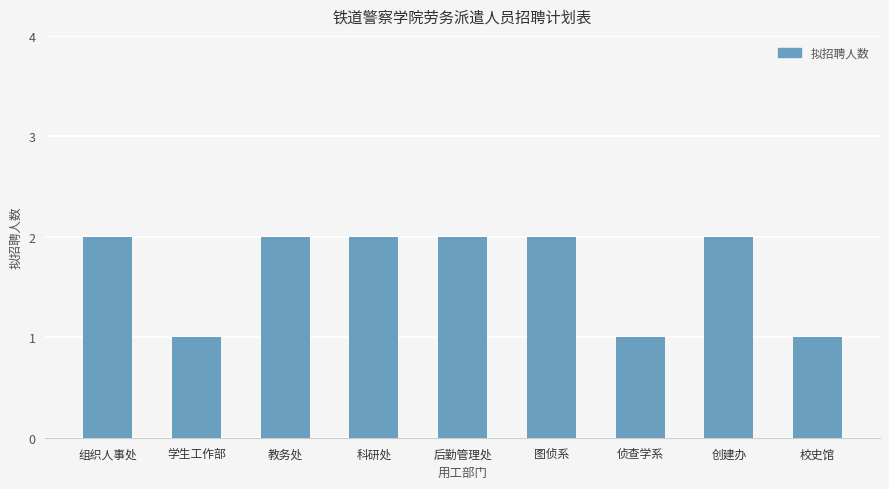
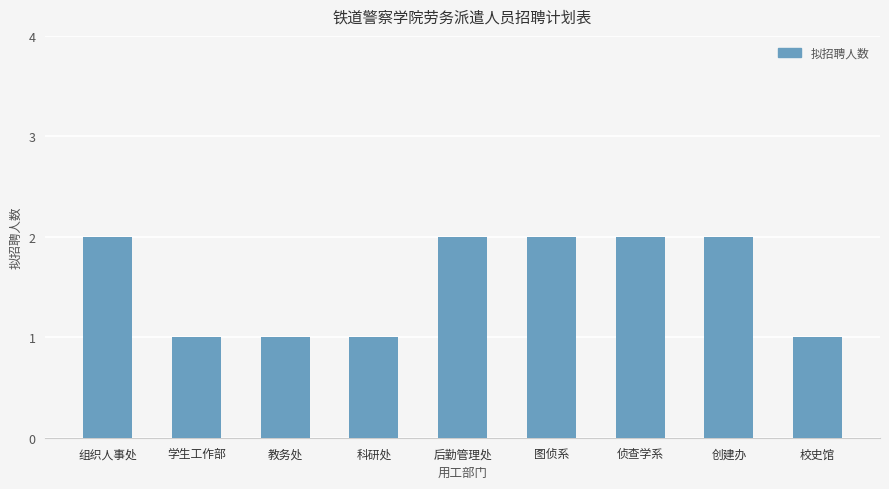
  {
    "组织人事处": 2,
    "学生工作部": 1,
-   "教务处": 2,
-   "科研处": 2,
+   "教务处": 1,
+   "科研处": 1,
    "后勤管理处": 2,
    "图侦系": 2,
-   "侦查学系": 1,
+   "侦查学系": 2,
    "创建办": 2,
    "校史馆": 1
  }
